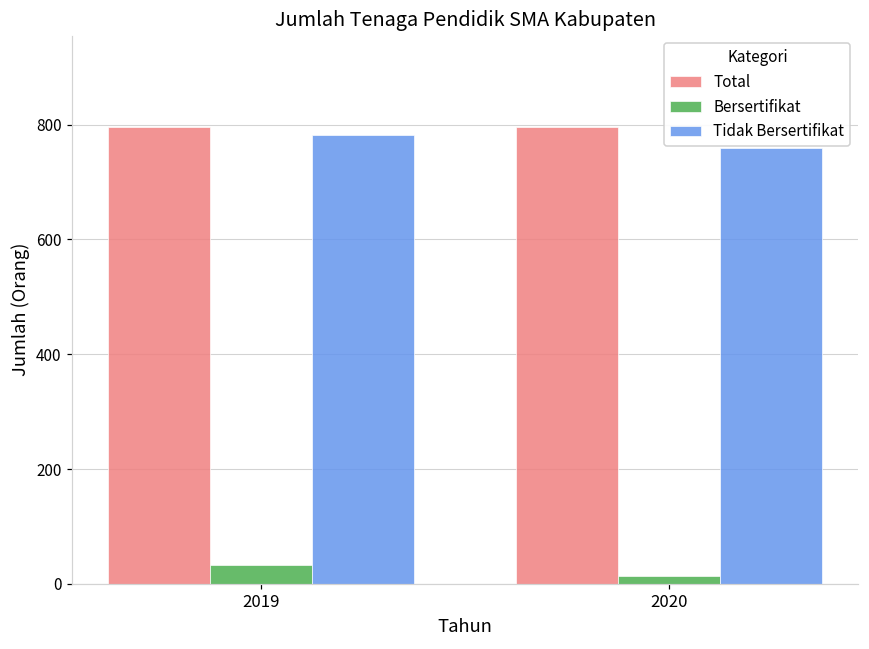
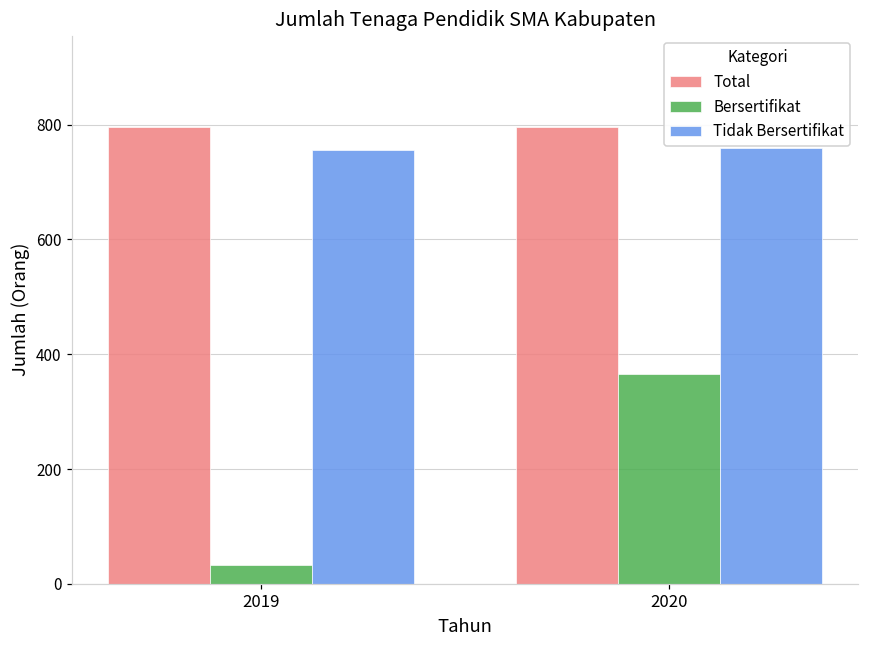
  {
    "Total": {
      "2019": 800,
      "2020": 800
    },
    "Bersertifikat": {
      "2019": 30,
-     "2020": 10
+     "2020": 370
    },
    "Tidak Bersertifikat": {
-     "2019": 780,
+     "2019": 760,
      "2020": 760
    }
  }
